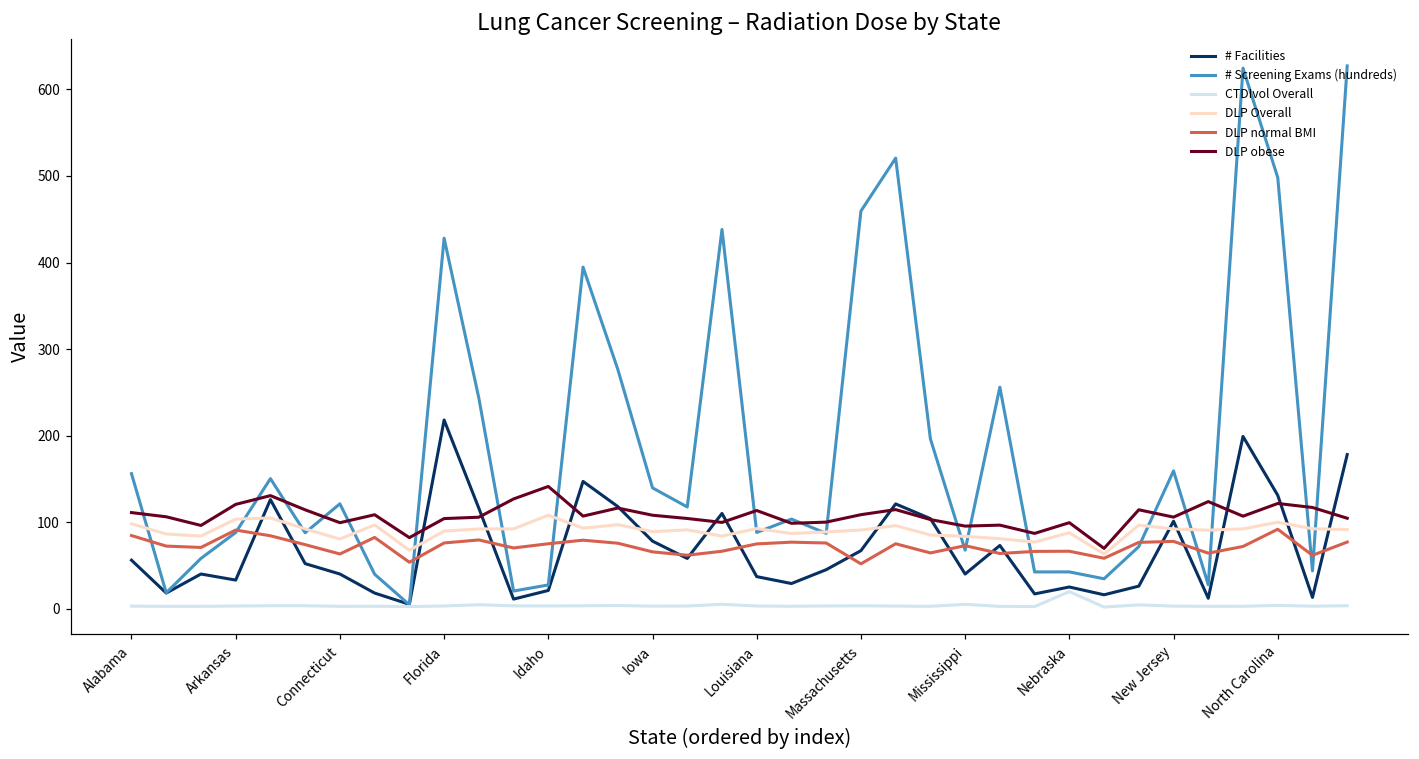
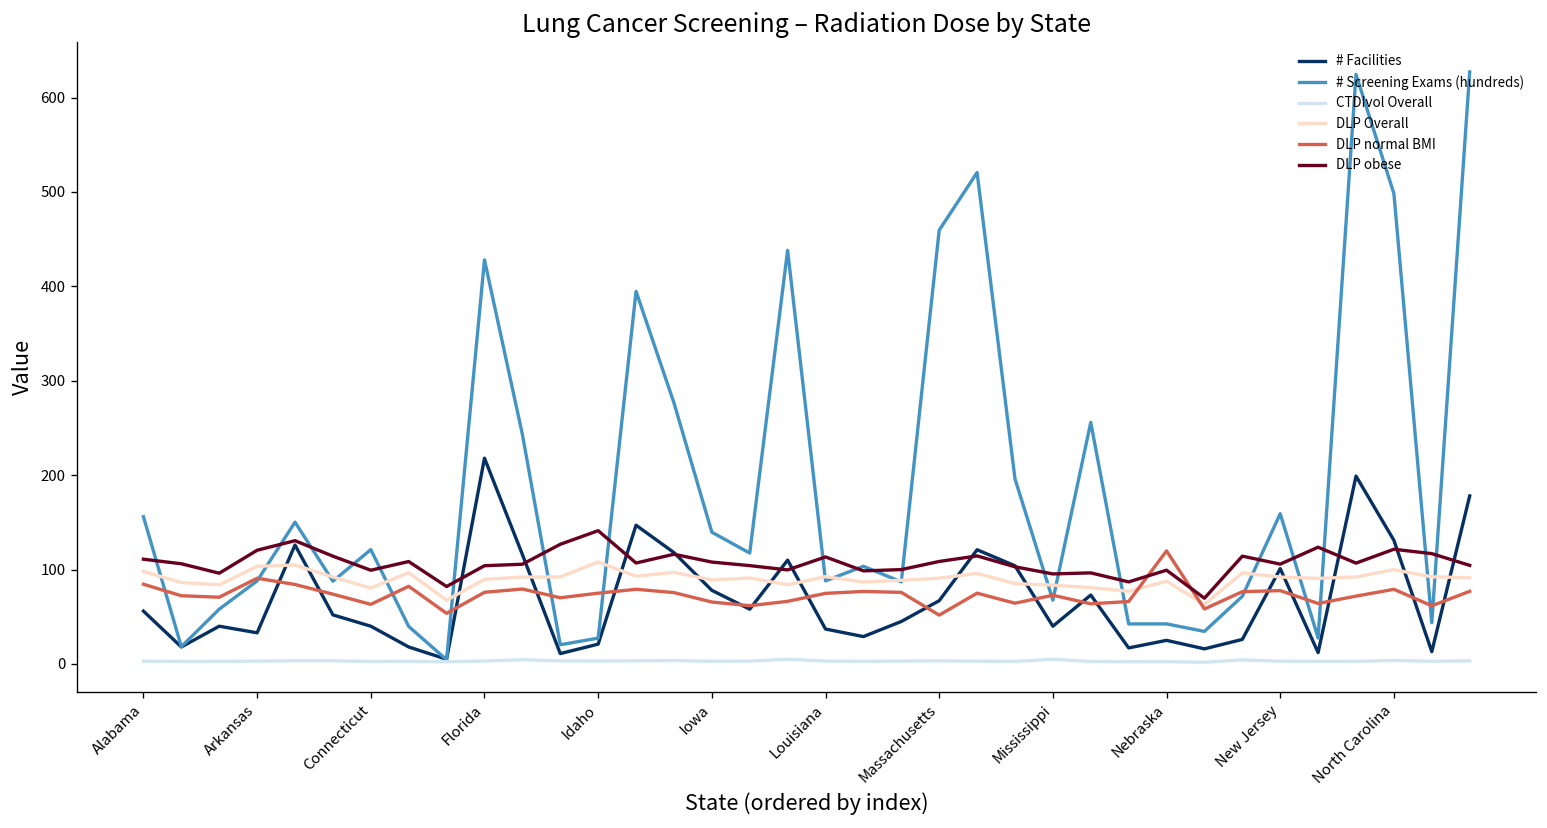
  {
    "# Facilities": {
      "Alabama": 60,
      "Arkansas": 30,
      "Connecticut": 40,
      "Florida": 220,
      "Idaho": 20,
      "Iowa": 80,
      "Louisiana": 40,
      "Massachusetts": 70,
      "Mississippi": 40,
      "Nebraska": 30,
      "New Jersey": 100,
      "North Carolina": 130
    },
    "# Screening Exams (hundreds)": {
      "Alabama": 160,
      "Connecticut": 120,
      "Florida": 430,
      "Idaho": 30,
      "Iowa": 140,
      "Louisiana": 90,
      "Massachusetts": 460,
      "Mississippi": 70,
      "Nebraska": 40,
      "New Jersey": 160,
      "North Carolina": 500
    },
    "CTDIvol Overall": {
      "Alabama": 0,
      "Arkansas": 0,
      "Connecticut": 0,
      "Florida": 0,
      "Idaho": 0,
      "Iowa": 0,
      "Louisiana": 0,
      "Massachusetts": 0,
      "Mississippi": 0,
-     "Nebraska": 20,
+     "Nebraska": 0,
      "New Jersey": 0,
      "North Carolina": 0
    },
    "DLP Overall": {
      "Alabama": 100,
      "Arkansas": 100,
      "Connecticut": 80,
      "Florida": 90,
      "Idaho": 110,
      "Iowa": 90,
      "Louisiana": 90,
      "Massachusetts": 90,
      "Mississippi": 80,
      "Nebraska": 90,
      "New Jersey": 90,
      "North Carolina": 100
    },
    "DLP normal BMI": {
      "Alabama": 80,
      "Connecticut": 60,
      "Florida": 80,
      "Idaho": 70,
      "Iowa": 70,
      "Louisiana": 70,
      "Massachusetts": 50,
      "Mississippi": 70,
-     "Nebraska": 70,
+     "Nebraska": 120,
      "New Jersey": 80,
-     "North Carolina": 90
+     "North Carolina": 80
    },
    "DLP obese": {
      "Alabama": 110,
      "Arkansas": 120,
      "Connecticut": 100,
      "Florida": 100,
      "Idaho": 140,
      "Iowa": 110,
      "Louisiana": 110,
      "Massachusetts": 110,
      "Mississippi": 100,
      "Nebraska": 100,
      "New Jersey": 110,
      "North Carolina": 120
    }
  }
